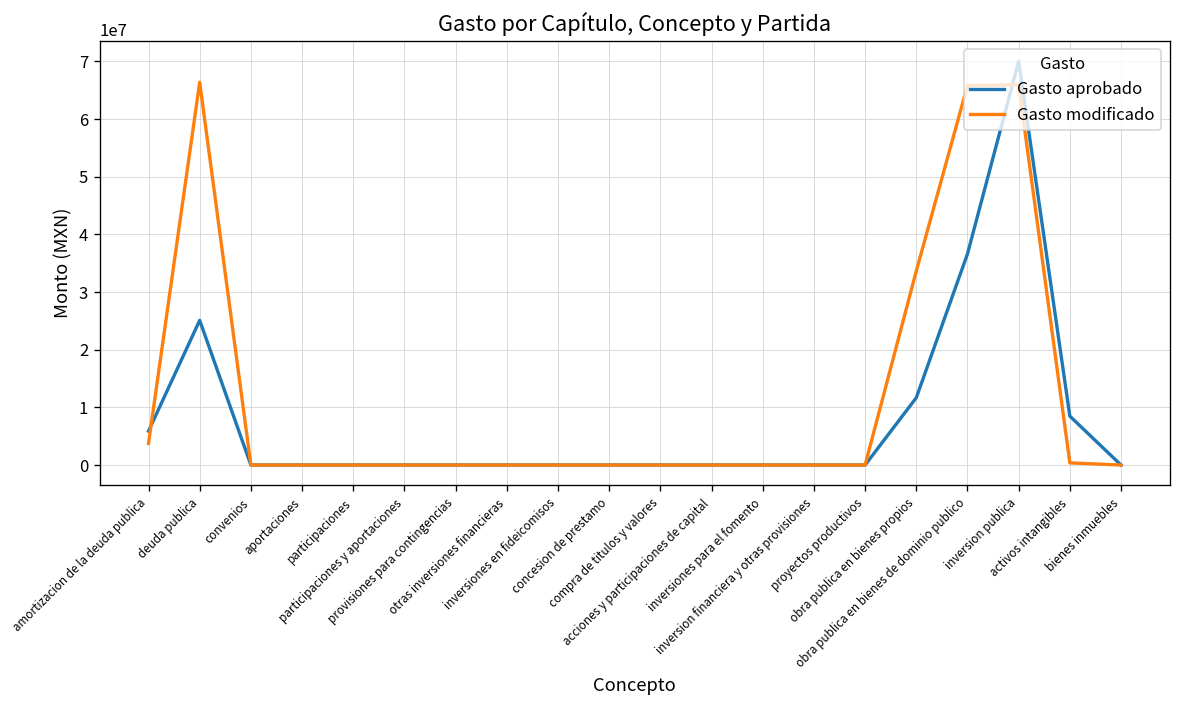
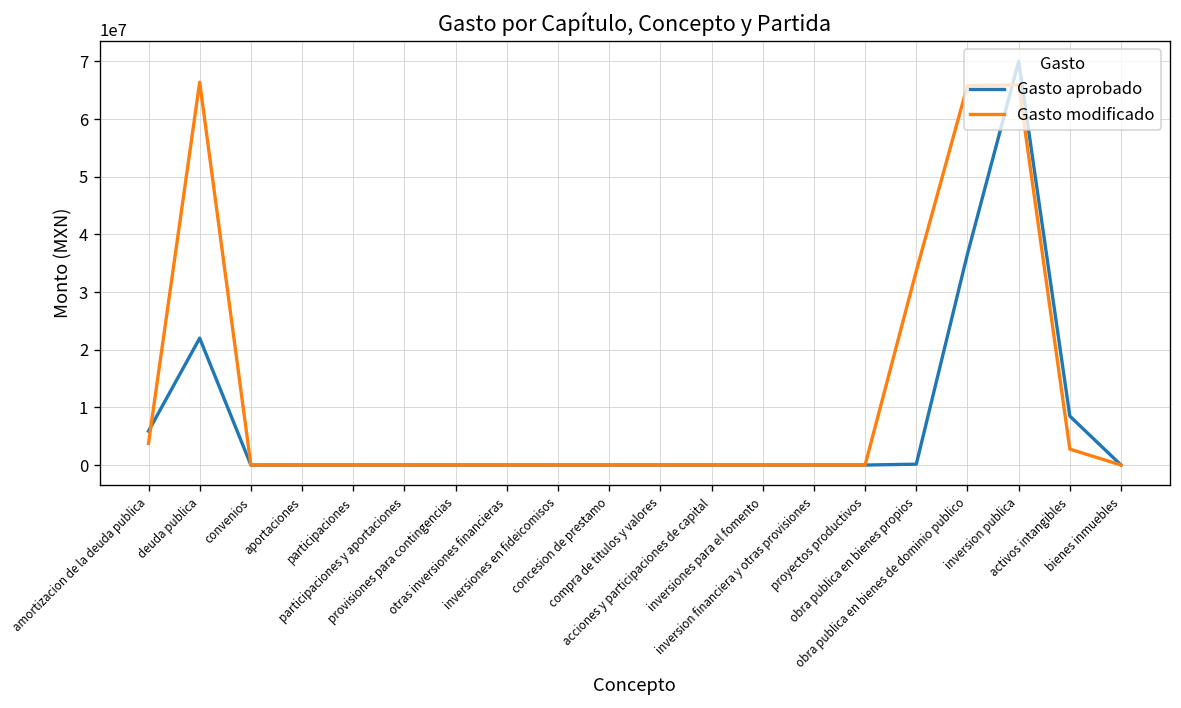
  {
    "Gasto aprobado": {
      "amortizacion de la deuda publica": 6000000,
-     "deuda publica": 25000000,
-     "obra publica en bienes propios": 12000000,
+     "deuda publica": 22000000,
+     "obra publica en bienes propios": 0,
      "obra publica en bienes de dominio publico": 37000000,
      "activos intangibles": 8000000
    },
    "Gasto modificado": {
      "amortizacion de la deuda publica": 4000000,
      "deuda publica": 66000000,
      "obra publica en bienes propios": 34000000,
-     "activos intangibles": 0
+     "activos intangibles": 3000000
    }
  }
